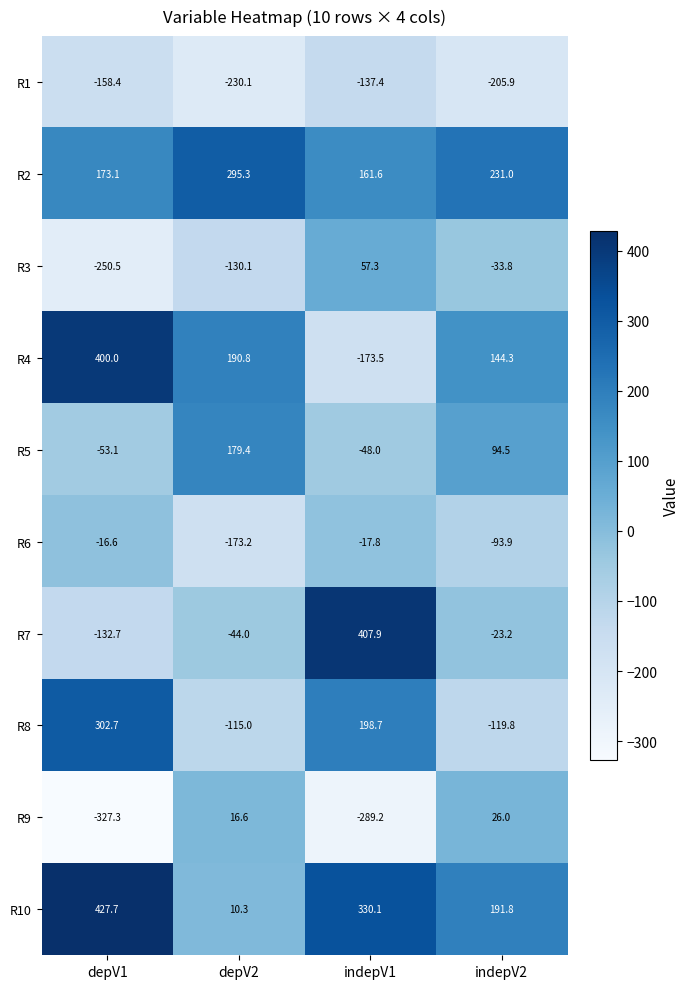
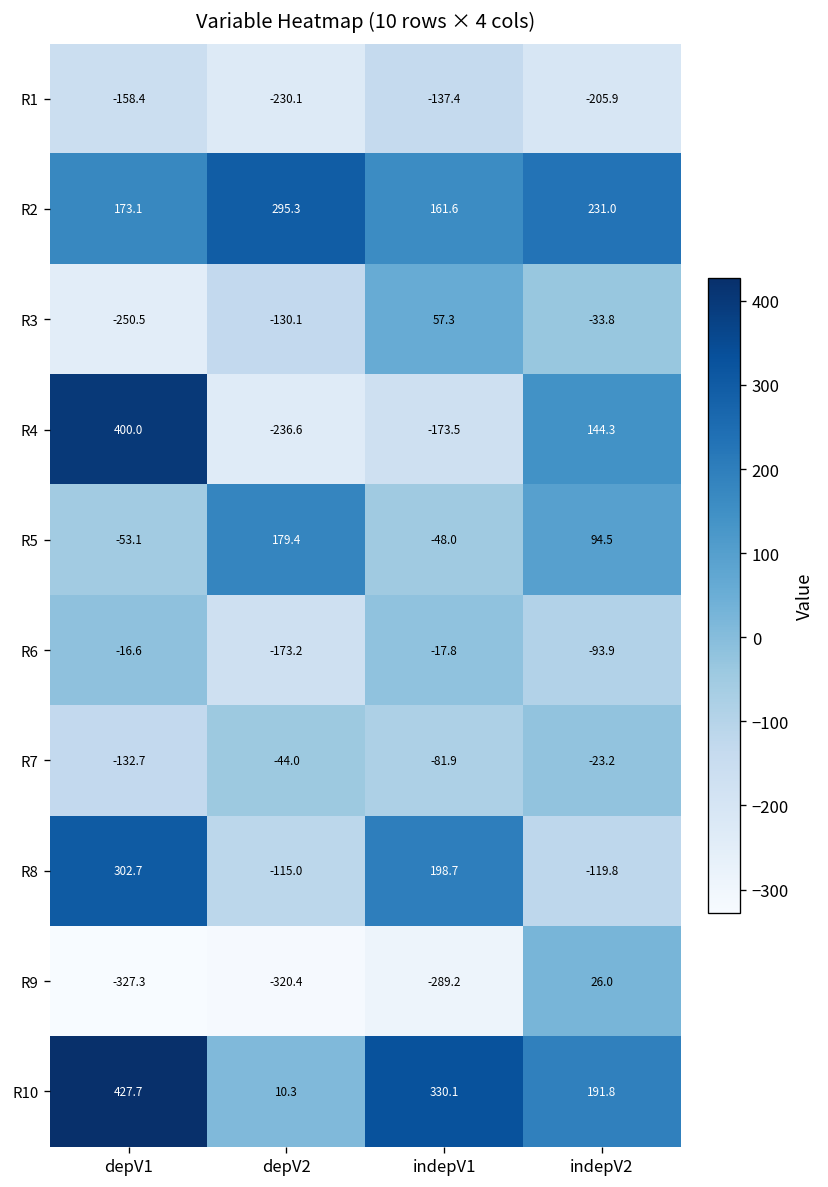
  {
    "R1": {
      "depV1": -158.4,
      "depV2": -230.1,
      "indepV1": -137.4,
      "indepV2": -205.9
    },
    "R2": {
      "depV1": 173.1,
      "depV2": 295.3,
      "indepV1": 161.6,
      "indepV2": 231.0
    },
    "R3": {
      "depV1": -250.5,
      "depV2": -130.1,
      "indepV1": 57.3,
      "indepV2": -33.8
    },
    "R4": {
      "depV1": 400.0,
-     "depV2": 190.8,
+     "depV2": -236.6,
      "indepV1": -173.5,
      "indepV2": 144.3
    },
    "R5": {
      "depV1": -53.1,
      "depV2": 179.4,
      "indepV1": -48.0,
      "indepV2": 94.5
    },
    "R6": {
      "depV1": -16.6,
      "depV2": -173.2,
      "indepV1": -17.8,
      "indepV2": -93.9
    },
    "R7": {
      "depV1": -132.7,
      "depV2": -44.0,
-     "indepV1": 407.9,
+     "indepV1": -81.9,
      "indepV2": -23.2
    },
    "R8": {
      "depV1": 302.7,
      "depV2": -115.0,
      "indepV1": 198.7,
      "indepV2": -119.8
    },
    "R9": {
      "depV1": -327.3,
-     "depV2": 16.6,
+     "depV2": -320.4,
      "indepV1": -289.2,
      "indepV2": 26.0
    },
    "R10": {
      "depV1": 427.7,
      "depV2": 10.3,
      "indepV1": 330.1,
      "indepV2": 191.8
    }
  }
